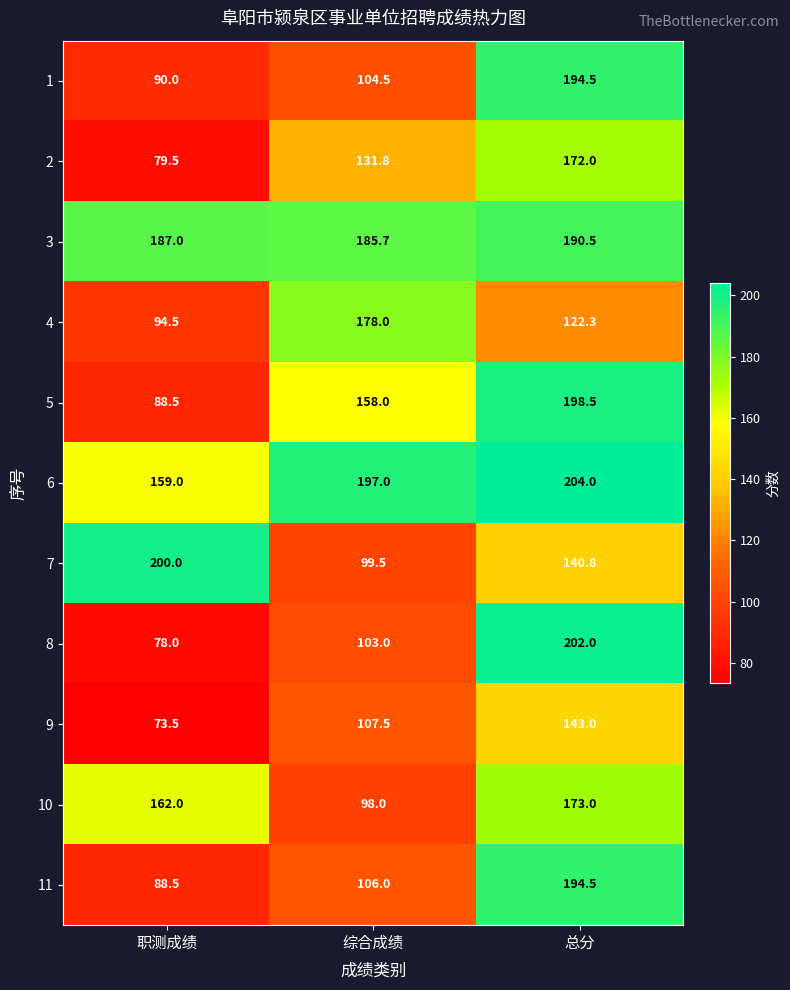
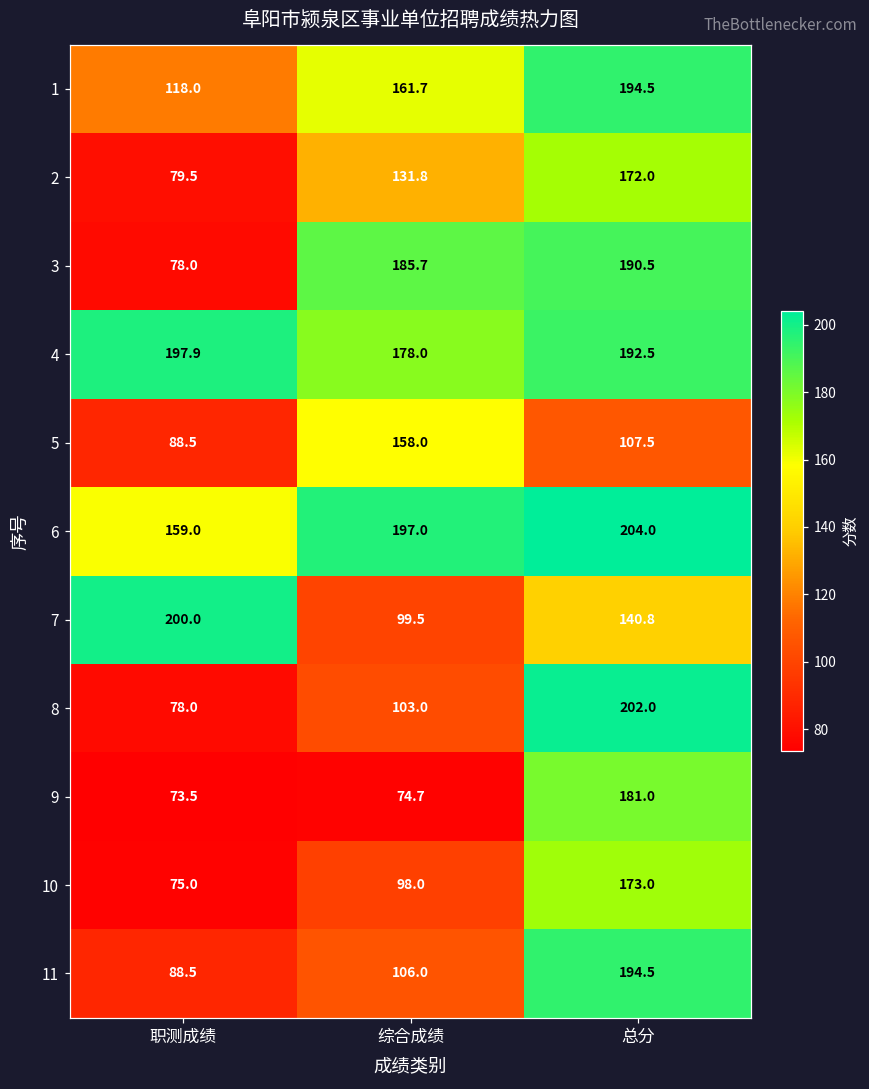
  {
    "1": {
-     "职测成绩": 90.0,
-     "综合成绩": 104.5,
+     "职测成绩": 118.0,
+     "综合成绩": 161.7,
      "总分": 194.5
    },
    "2": {
      "职测成绩": 79.5,
      "综合成绩": 131.8,
      "总分": 172.0
    },
    "3": {
-     "职测成绩": 187.0,
+     "职测成绩": 78.0,
      "综合成绩": 185.7,
      "总分": 190.5
    },
    "4": {
-     "职测成绩": 94.5,
+     "职测成绩": 197.9,
      "综合成绩": 178.0,
-     "总分": 122.3
+     "总分": 192.5
    },
    "5": {
      "职测成绩": 88.5,
      "综合成绩": 158.0,
-     "总分": 198.5
+     "总分": 107.5
    },
    "6": {
      "职测成绩": 159.0,
      "综合成绩": 197.0,
      "总分": 204.0
    },
    "7": {
      "职测成绩": 200.0,
      "综合成绩": 99.5,
      "总分": 140.8
    },
    "8": {
      "职测成绩": 78.0,
      "综合成绩": 103.0,
      "总分": 202.0
    },
    "9": {
      "职测成绩": 73.5,
-     "综合成绩": 107.5,
-     "总分": 143.0
+     "综合成绩": 74.7,
+     "总分": 181.0
    },
    "10": {
-     "职测成绩": 162.0,
+     "职测成绩": 75.0,
      "综合成绩": 98.0,
      "总分": 173.0
    },
    "11": {
      "职测成绩": 88.5,
      "综合成绩": 106.0,
      "总分": 194.5
    }
  }
